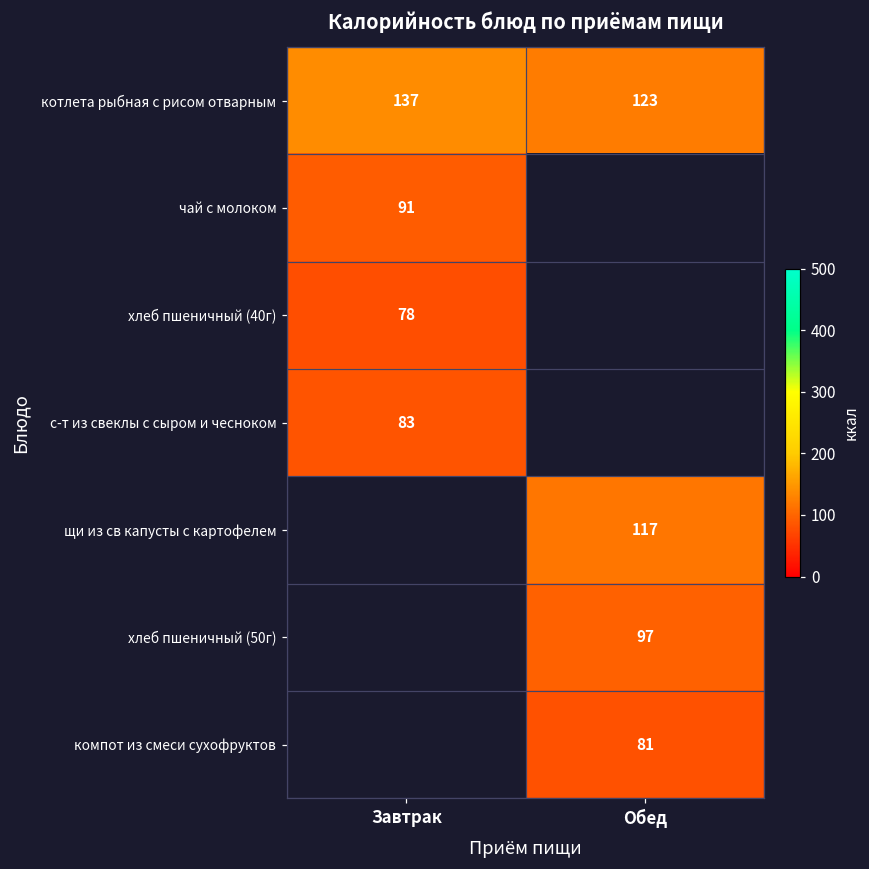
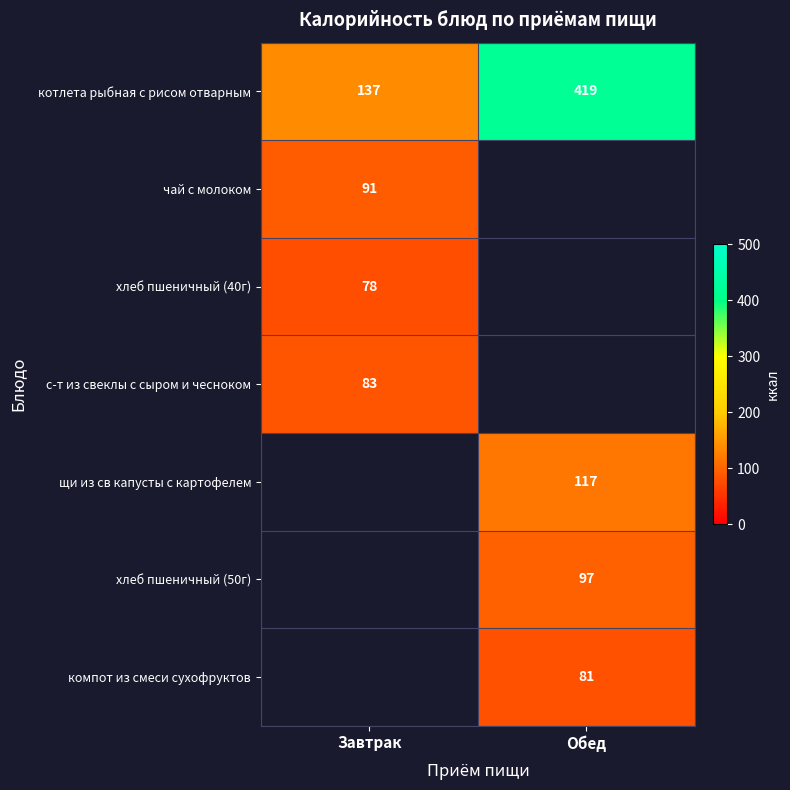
  {
    "котлета рыбная с рисом отварным": {
      "Завтрак": 137,
-     "Обед": 123
+     "Обед": 419
    },
    "чай с молоком": {
      "Завтрак": 91
    },
    "хлеб пшеничный (40г)": {
      "Завтрак": 78
    },
    "с-т из свеклы с сыром и чесноком": {
      "Завтрак": 83
    },
    "щи из св капусты с картофелем": {
      "Обед": 117
    },
    "хлеб пшеничный (50г)": {
      "Обед": 97
    },
    "компот из смеси сухофруктов": {
      "Обед": 81
    }
  }
